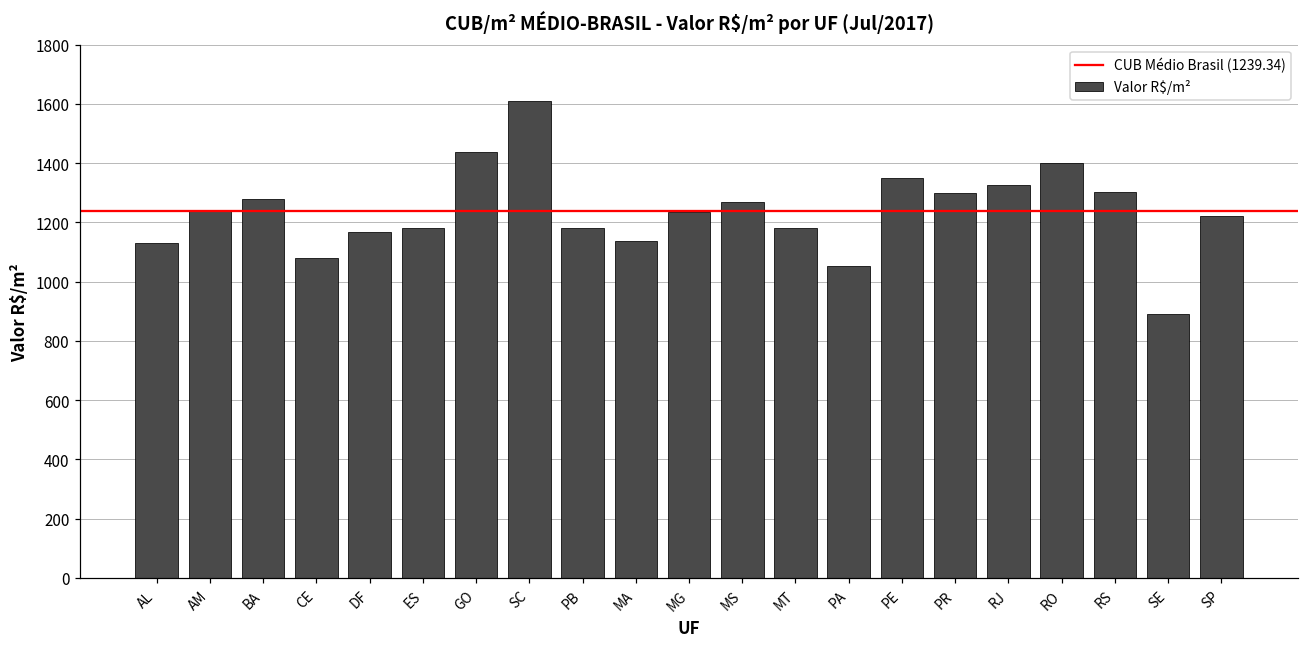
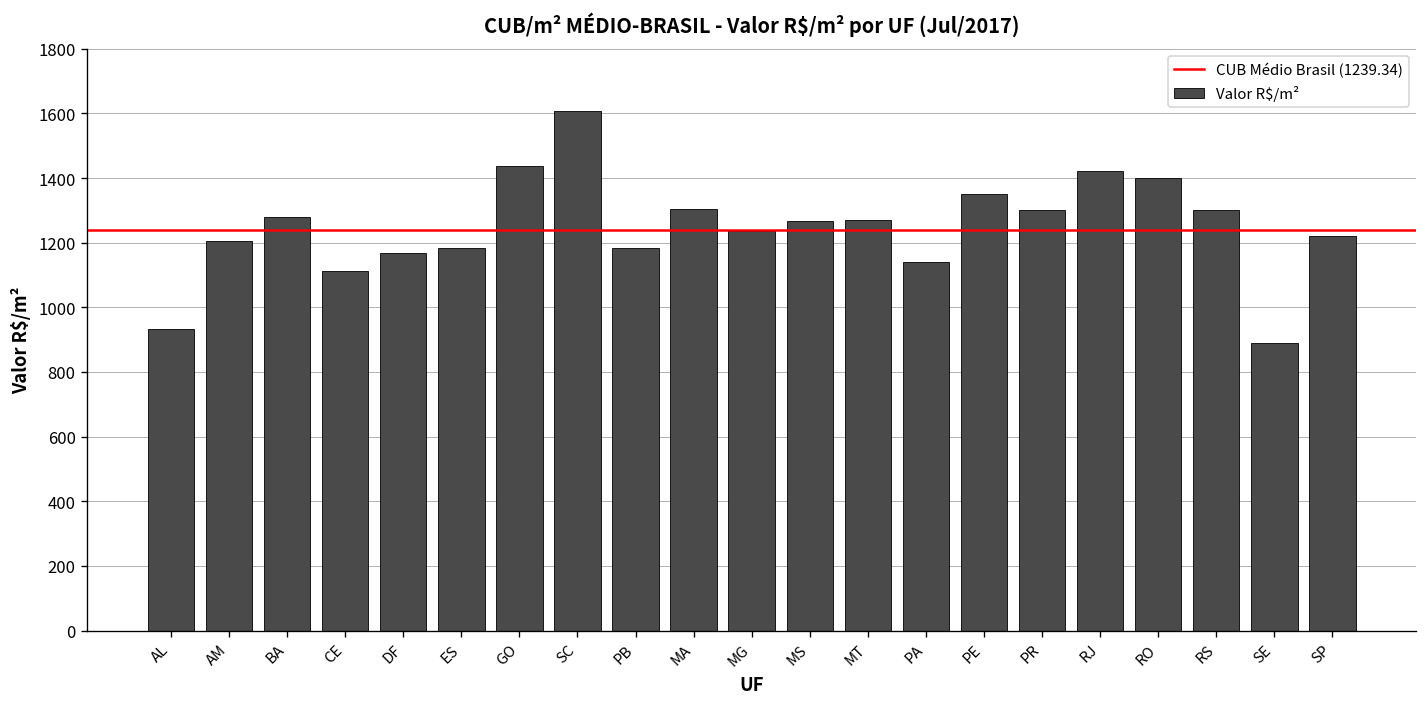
  {
-   "AL": 1130,
-   "AM": 1240,
+   "AL": 930,
+   "AM": 1210,
    "BA": 1280,
-   "CE": 1080,
+   "CE": 1110,
    "DF": 1170,
    "ES": 1180,
    "GO": 1440,
    "SC": 1610,
    "PB": 1180,
-   "MA": 1140,
+   "MA": 1310,
    "MG": 1240,
    "MS": 1270,
-   "MT": 1180,
-   "PA": 1050,
+   "MT": 1270,
+   "PA": 1140,
    "PE": 1350,
    "PR": 1300,
-   "RJ": 1330,
+   "RJ": 1420,
    "RO": 1400,
    "RS": 1300,
    "SE": 890,
    "SP": 1220
  }
